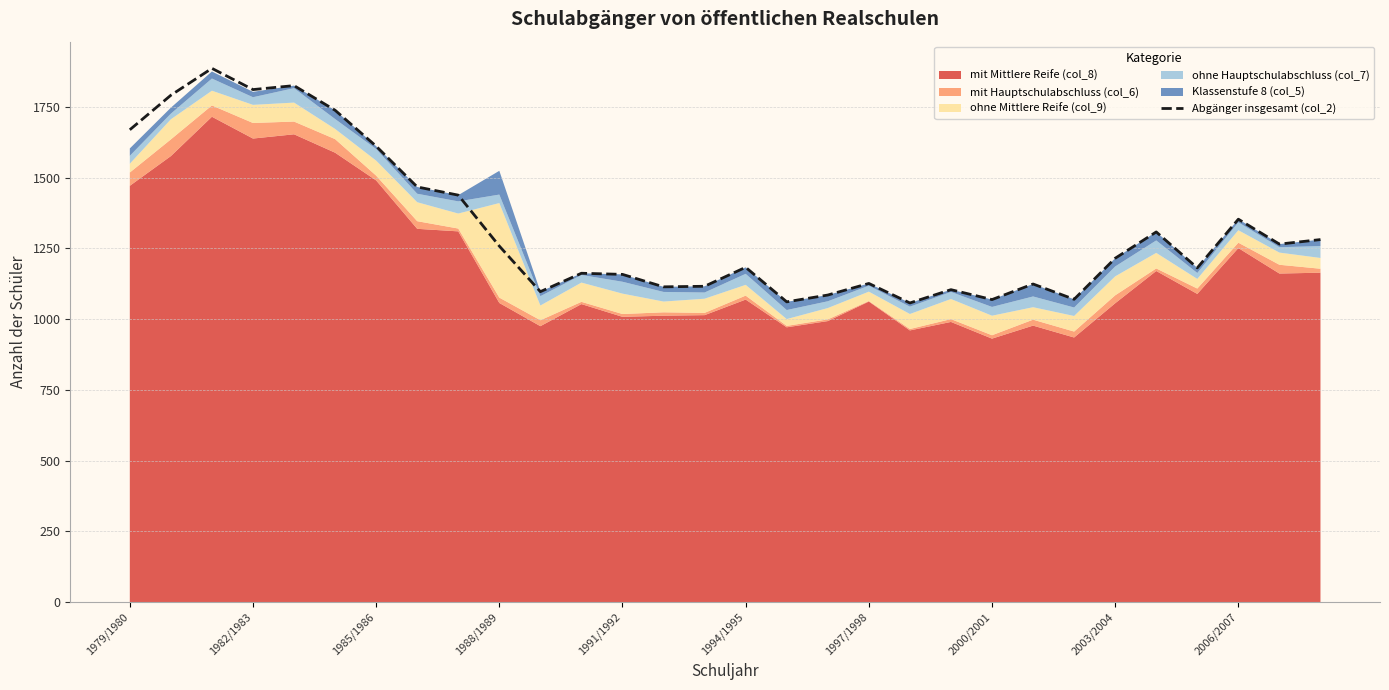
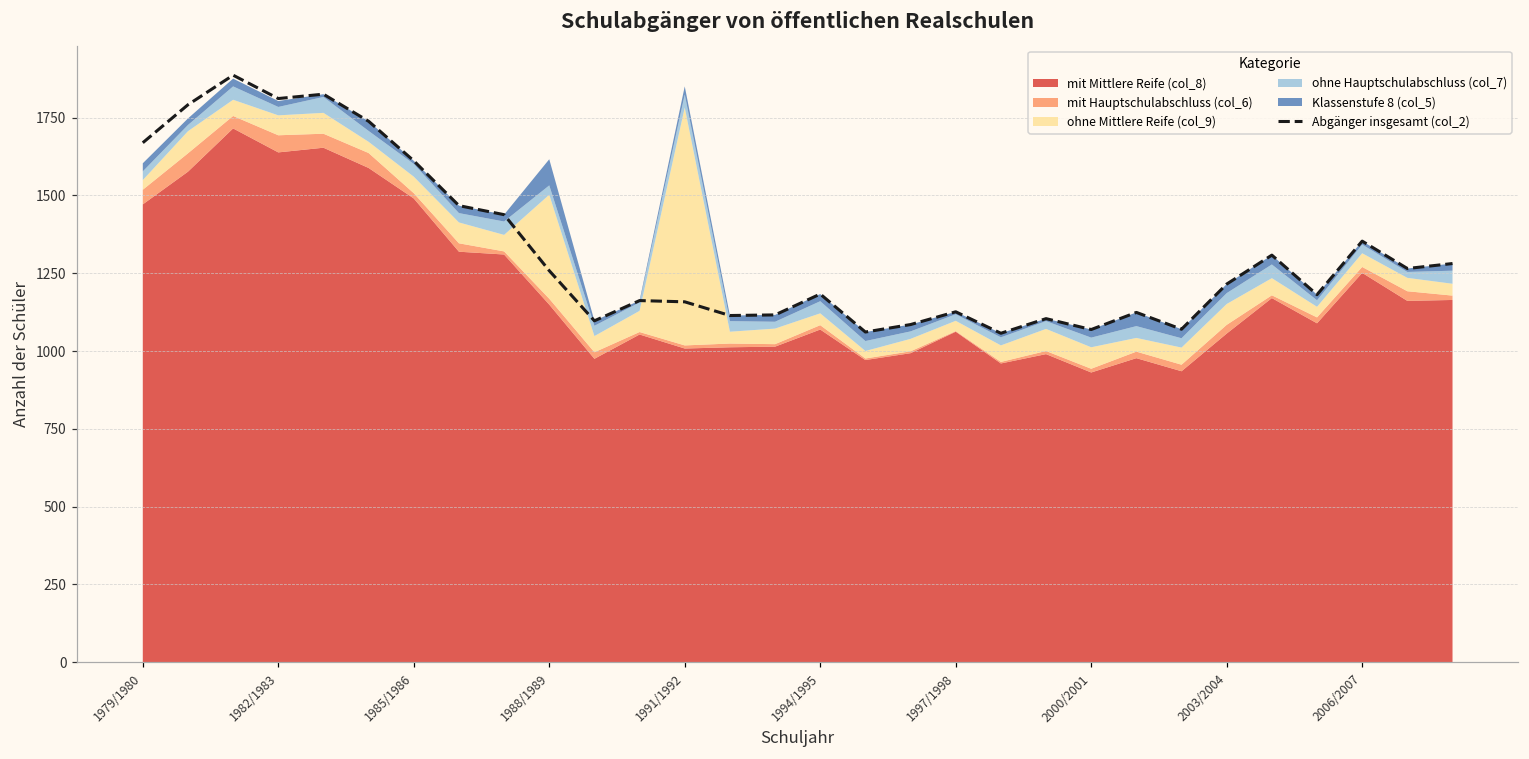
  {
    "Abgänger insgesamt (col_2)": {
      "1979/1980": 1670,
      "1988/1989": 1260
    },
    "mit Mittlere Reife (col_8)": {
      "1979/1980": 1470,
      "1982/1983": 1640,
      "1985/1986": 1490,
-     "1988/1989": 1060,
+     "1988/1989": 1150,
      "1991/1992": 1010,
      "1994/1995": 1070,
      "2000/2001": 930,
      "2003/2004": 1060,
      "2006/2007": 1250
    },
    "mit Hauptschulabschluss (col_6)": {
      "1979/1980": 50,
      "1982/1983": 60,
      "1985/1986": 20,
      "1988/1989": 20,
      "1991/1992": 10,
      "1994/1995": 10,
      "2000/2001": 10,
      "2003/2004": 30,
      "2006/2007": 20
    },
    "ohne Mittlere Reife (col_9)": {
      "1979/1980": 30,
      "1982/1983": 60,
      "1985/1986": 50,
      "1988/1989": 330,
-     "1991/1992": 70,
+     "1991/1992": 760,
      "1994/1995": 40,
      "1997/1998": 30,
      "2000/2001": 70,
      "2003/2004": 70,
      "2006/2007": 40
    },
    "ohne Hauptschulabschluss (col_7)": {
      "1979/1980": 30,
      "1982/1983": 30,
      "1985/1986": 40,
      "1988/1989": 30,
      "1991/1992": 40,
      "1994/1995": 40,
      "2000/2001": 30,
      "2003/2004": 40,
      "2006/2007": 30
    },
    "Klassenstufe 8 (col_5)": {
      "1979/1980": 30,
      "1988/1989": 80
    }
  }
